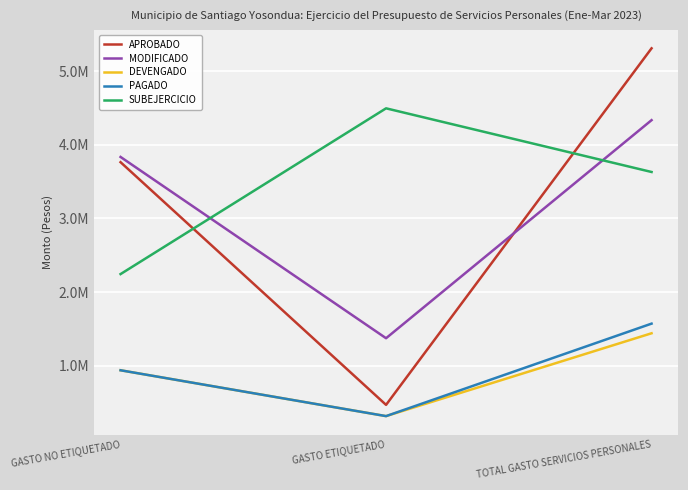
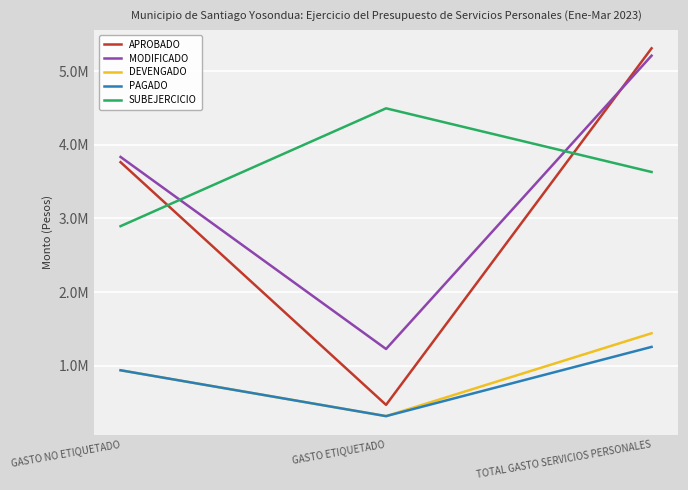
  {
    "APROBADO": {
      "GASTO NO ETIQUETADO": 3800000,
      "GASTO ETIQUETADO": 500000,
      "TOTAL GASTO SERVICIOS PERSONALES": 5300000
    },
    "MODIFICADO": {
      "GASTO NO ETIQUETADO": 3800000,
-     "GASTO ETIQUETADO": 1400000,
-     "TOTAL GASTO SERVICIOS PERSONALES": 4300000
+     "GASTO ETIQUETADO": 1200000,
+     "TOTAL GASTO SERVICIOS PERSONALES": 5200000
    },
    "DEVENGADO": {
      "TOTAL GASTO SERVICIOS PERSONALES": 1400000
    },
    "PAGADO": {
-     "TOTAL GASTO SERVICIOS PERSONALES": 1600000
+     "TOTAL GASTO SERVICIOS PERSONALES": 1300000
    },
    "SUBEJERCICIO": {
-     "GASTO NO ETIQUETADO": 2200000,
+     "GASTO NO ETIQUETADO": 2900000,
      "GASTO ETIQUETADO": 4500000,
      "TOTAL GASTO SERVICIOS PERSONALES": 3600000
    }
  }
